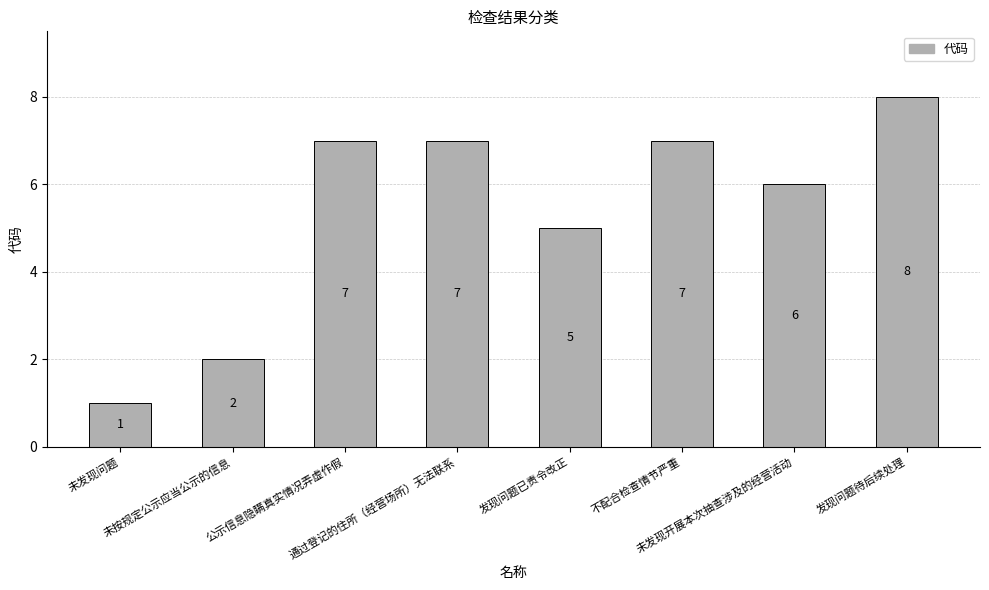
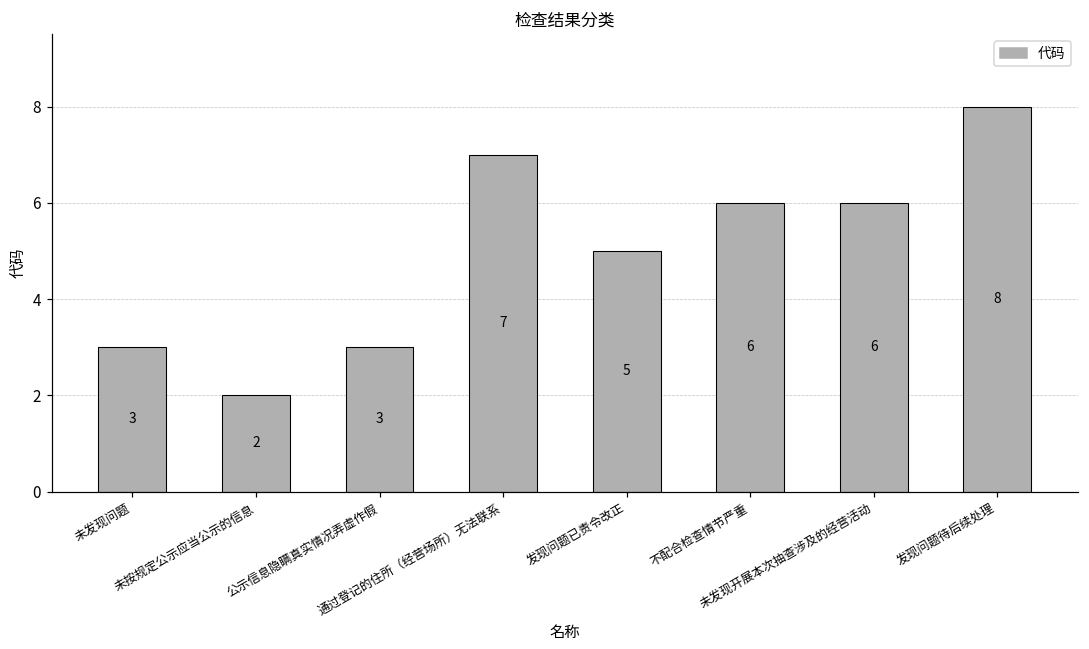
  {
-   "未发现问题": 1,
+   "未发现问题": 3,
    "未按规定公示应当公示的信息": 2,
-   "公示信息隐瞒真实情况弄虚作假": 7,
+   "公示信息隐瞒真实情况弄虚作假": 3,
    "通过登记的住所（经营场所）无法联系": 7,
    "发现问题已责令改正": 5,
-   "不配合检查情节严重": 7,
+   "不配合检查情节严重": 6,
    "未发现开展本次抽查涉及的经营活动": 6,
    "发现问题待后续处理": 8
  }
